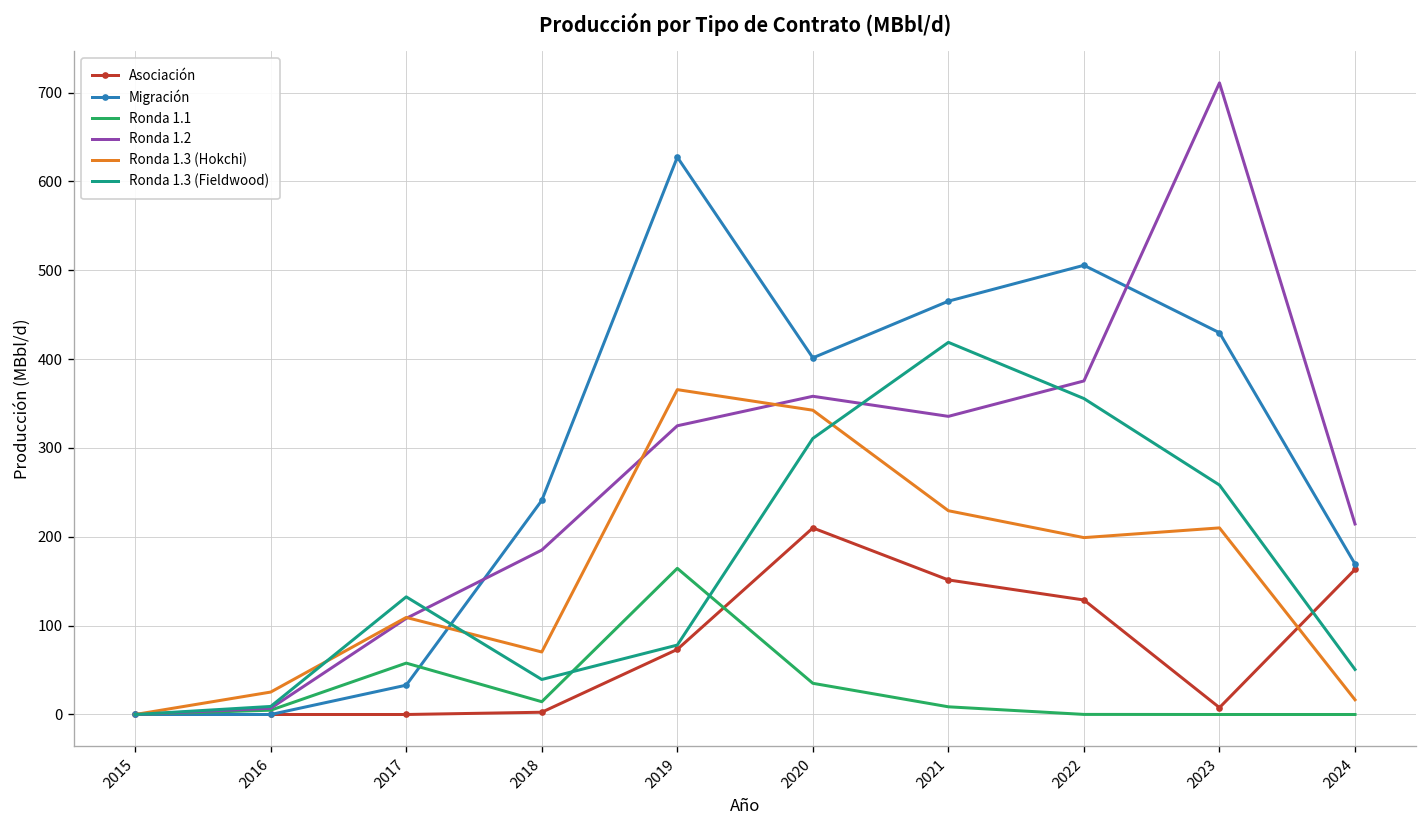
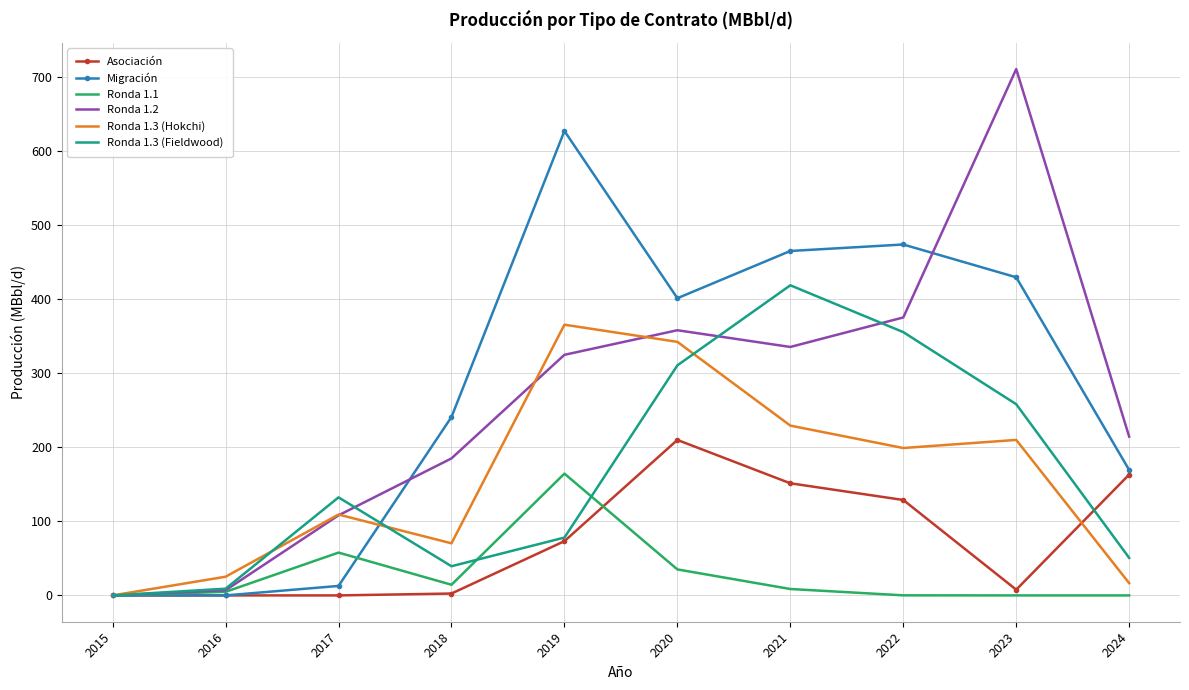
  {
    "Asociación": {
      "2017": 0,
      "2018": 0,
      "2019": 70,
      "2020": 210,
      "2021": 150,
      "2022": 130,
      "2023": 10,
      "2024": 160
    },
    "Migración": {
-     "2017": 30,
+     "2017": 10,
      "2018": 240,
      "2019": 630,
      "2020": 400,
      "2021": 470,
-     "2022": 510,
+     "2022": 470,
      "2023": 430,
      "2024": 170
    },
    "Ronda 1.2": {
      "2018": 190,
      "2019": 320,
      "2020": 360,
      "2021": 340,
      "2022": 380,
      "2023": 710,
      "2024": 210
    },
    "Ronda 1.3 (Hokchi)": {
      "2016": 30,
      "2018": 70,
      "2019": 370,
      "2020": 340,
      "2021": 230,
      "2022": 200,
      "2023": 210,
      "2024": 20
    }
  }
